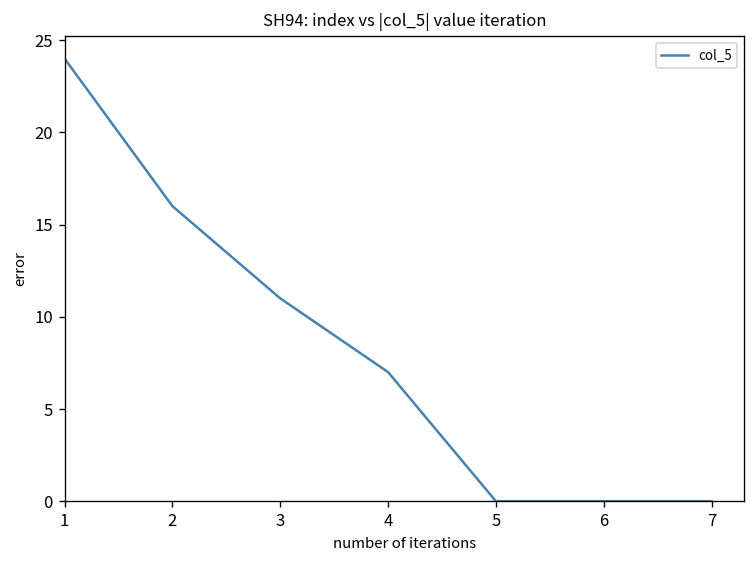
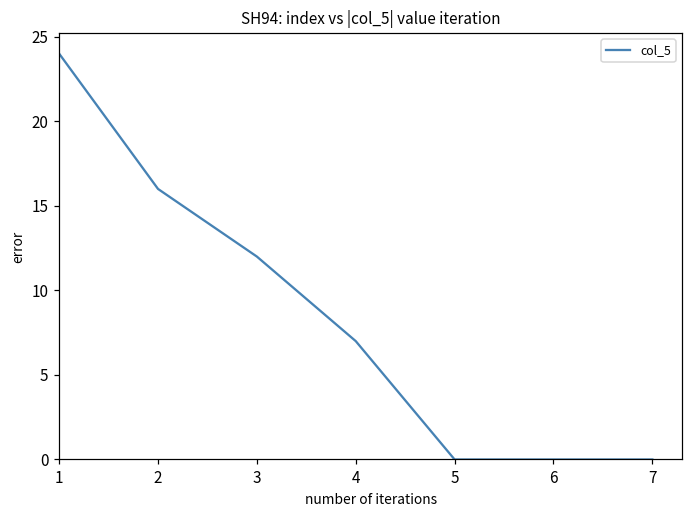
  {
    "1": 24.0,
    "2": 16.0,
-   "3": 11.0,
+   "3": 12.0,
    "4": 7.0,
    "5": 0.0,
    "6": 0.0,
    "7": 0.0
  }
